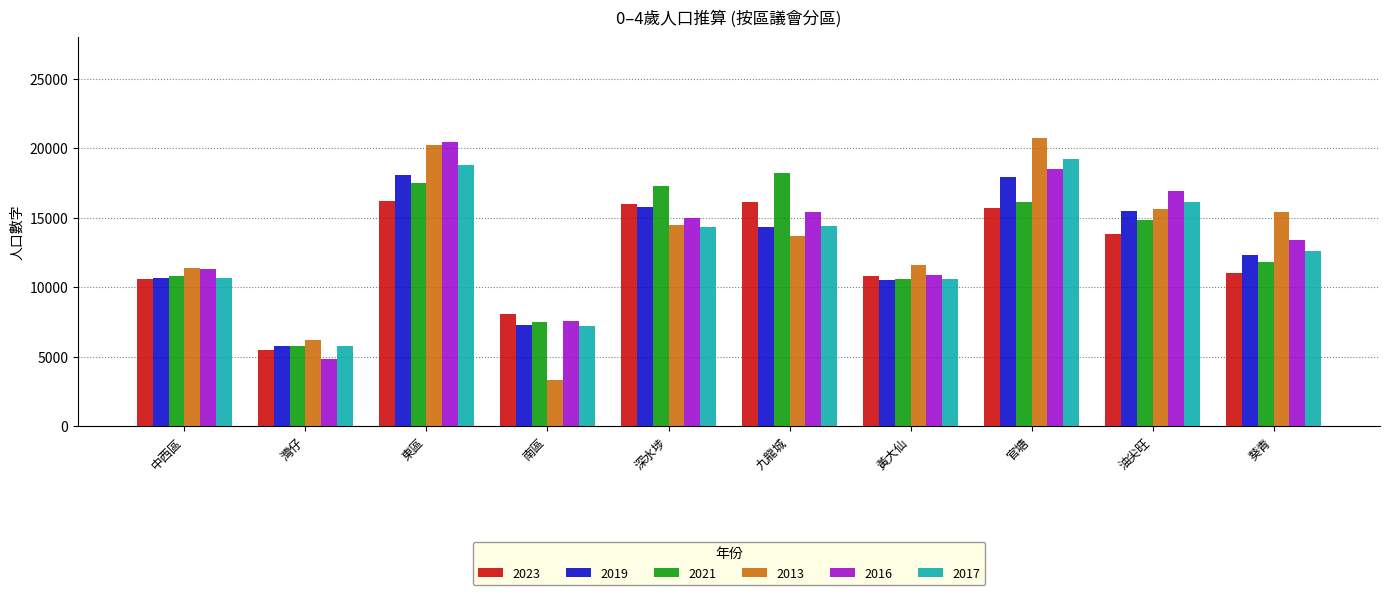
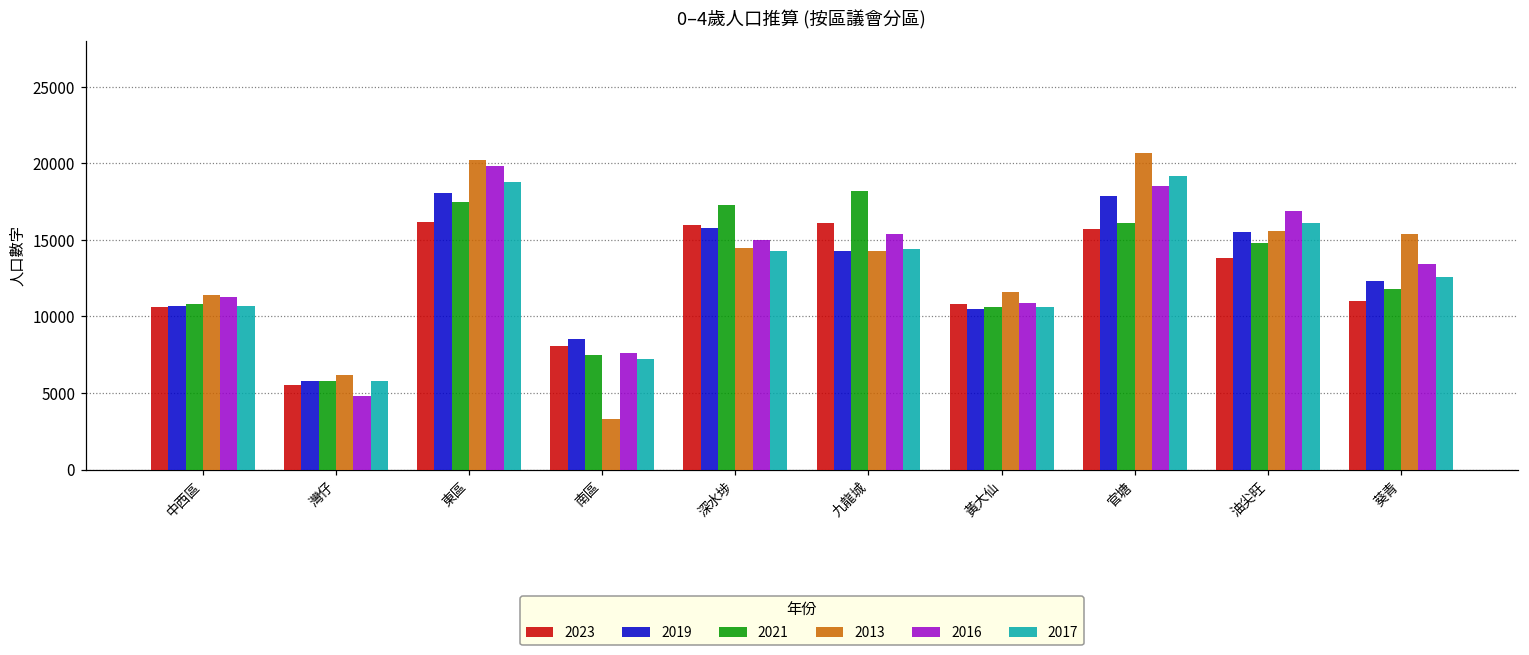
  {
    "2023": {
      "中西區": 10600,
      "灣仔": 5500,
      "東區": 16200,
      "南區": 8100,
      "深水埗": 16000,
      "九龍城": 16100,
      "黃大仙": 10800,
      "官塘": 15700,
      "油尖旺": 13800,
      "葵青": 11000
    },
    "2019": {
      "中西區": 10700,
      "灣仔": 5800,
      "東區": 18100,
-     "南區": 7300,
+     "南區": 8500,
      "深水埗": 15800,
      "九龍城": 14300,
      "黃大仙": 10500,
      "官塘": 17900,
      "油尖旺": 15500,
      "葵青": 12300
    },
    "2021": {
      "中西區": 10800,
      "灣仔": 5800,
      "東區": 17500,
      "南區": 7500,
      "深水埗": 17300,
      "九龍城": 18200,
      "黃大仙": 10600,
      "官塘": 16100,
      "油尖旺": 14800,
      "葵青": 11800
    },
    "2013": {
      "中西區": 11400,
      "灣仔": 6200,
      "東區": 20200,
      "南區": 3300,
      "深水埗": 14500,
-     "九龍城": 13700,
+     "九龍城": 14300,
      "黃大仙": 11600,
      "官塘": 20700,
      "油尖旺": 15600,
      "葵青": 15400
    },
    "2016": {
      "中西區": 11300,
      "灣仔": 4800,
-     "東區": 20400,
+     "東區": 19800,
      "南區": 7600,
      "深水埗": 15000,
      "九龍城": 15400,
      "黃大仙": 10900,
      "官塘": 18500,
      "油尖旺": 16900,
      "葵青": 13400
    },
    "2017": {
      "中西區": 10700,
      "灣仔": 5800,
      "東區": 18800,
      "南區": 7200,
      "深水埗": 14300,
      "九龍城": 14400,
      "黃大仙": 10600,
      "官塘": 19200,
      "油尖旺": 16100,
      "葵青": 12600
    }
  }
